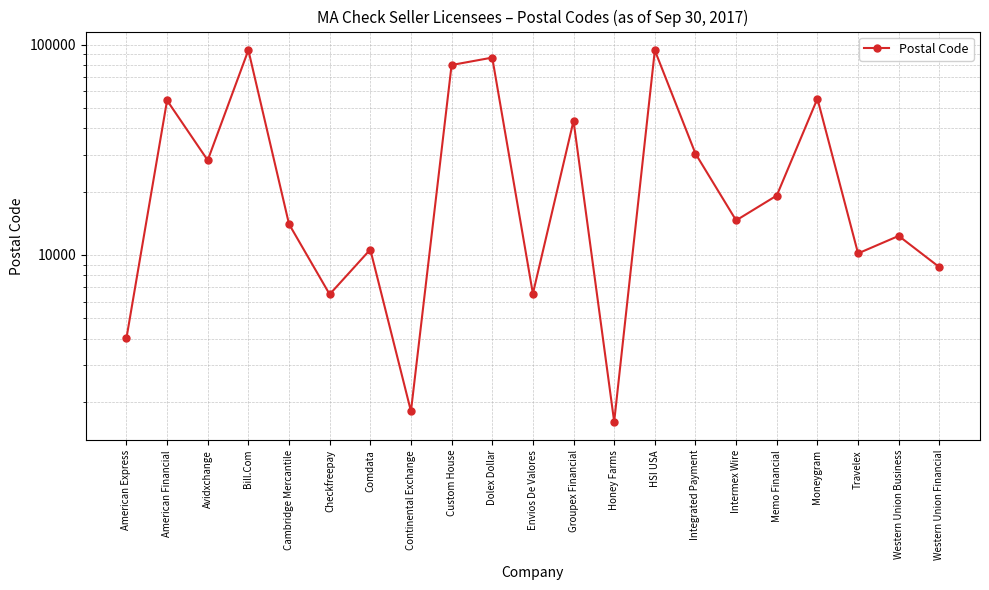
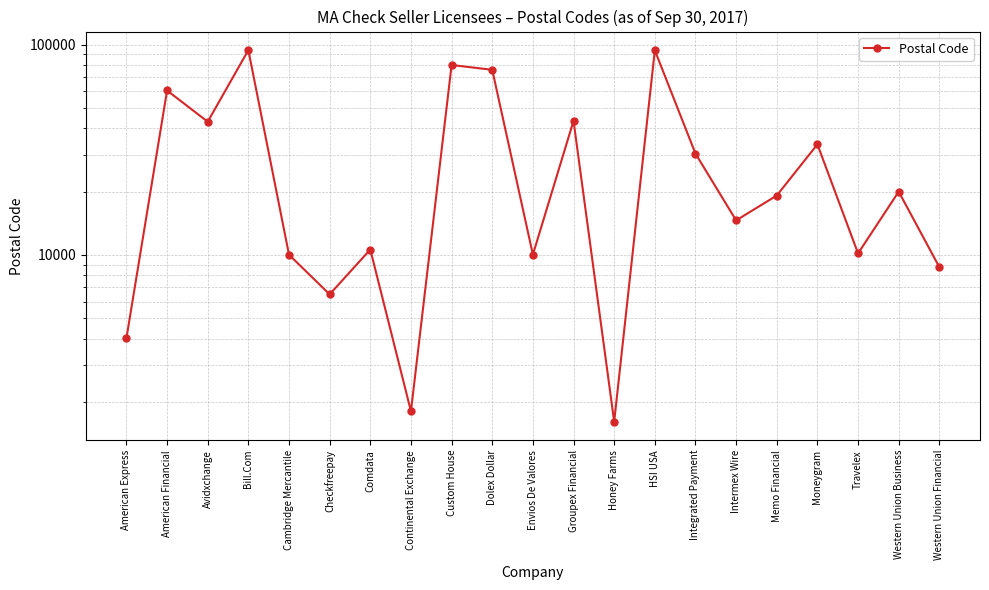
  {
    "American Express": 4000,
-   "American Financial": 54000,
-   "Avidxchange": 28000,
+   "American Financial": 61000,
+   "Avidxchange": 43000,
    "Bill.Com": 90000,
-   "Cambridge Mercantile": 14000,
+   "Cambridge Mercantile": 10000,
    "Checkfreepay": 6500,
    "Comdata": 11000,
    "Continental Exchange": 1800,
    "Custom House": 80000,
-   "Dolex Dollar": 87000,
-   "Envios De Valores": 6500,
+   "Dolex Dollar": 76000,
+   "Envios De Valores": 10000,
    "Groupex Financial": 43000,
    "Honey Farms": 1600,
    "HSI USA": 90000,
    "Integrated Payment": 30000,
    "Intermex Wire": 15000,
    "Memo Financial": 19000,
-   "Moneygram": 55000,
+   "Moneygram": 34000,
    "Travelex": 10000,
-   "Western Union Business": 12000,
+   "Western Union Business": 20000,
    "Western Union Financial": 8700
  }
